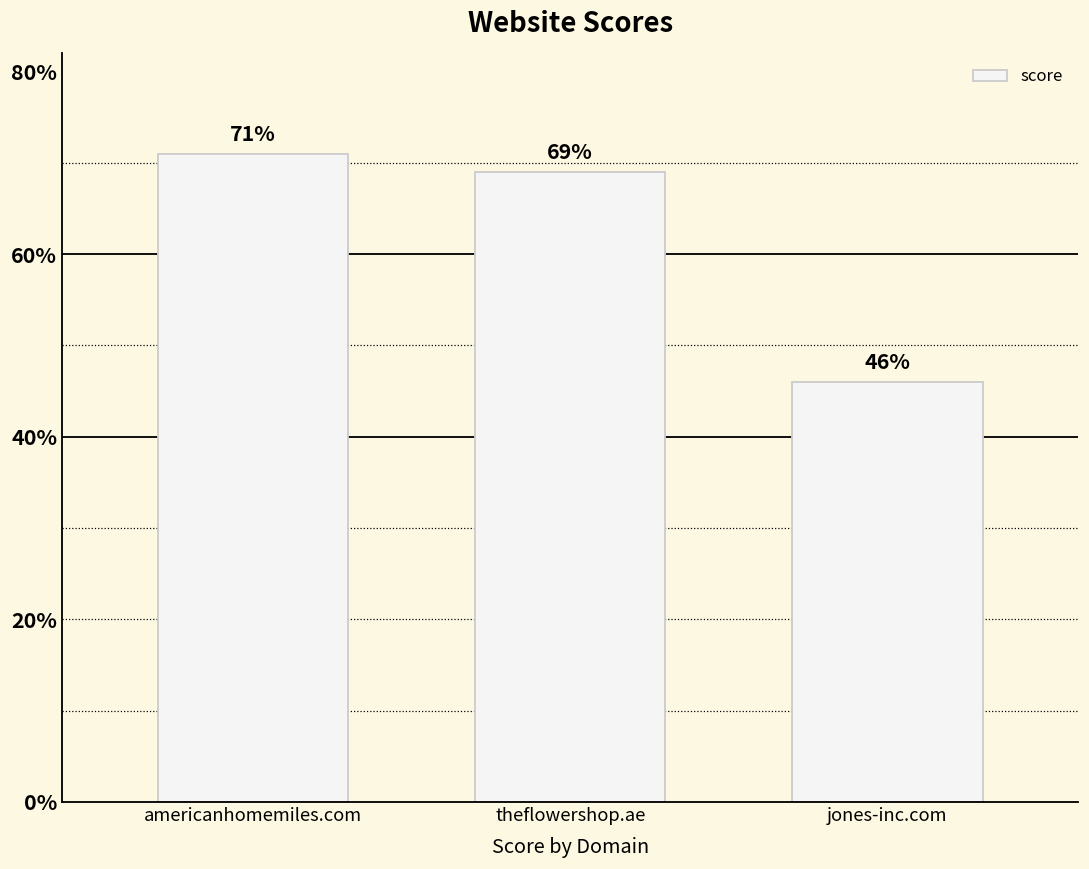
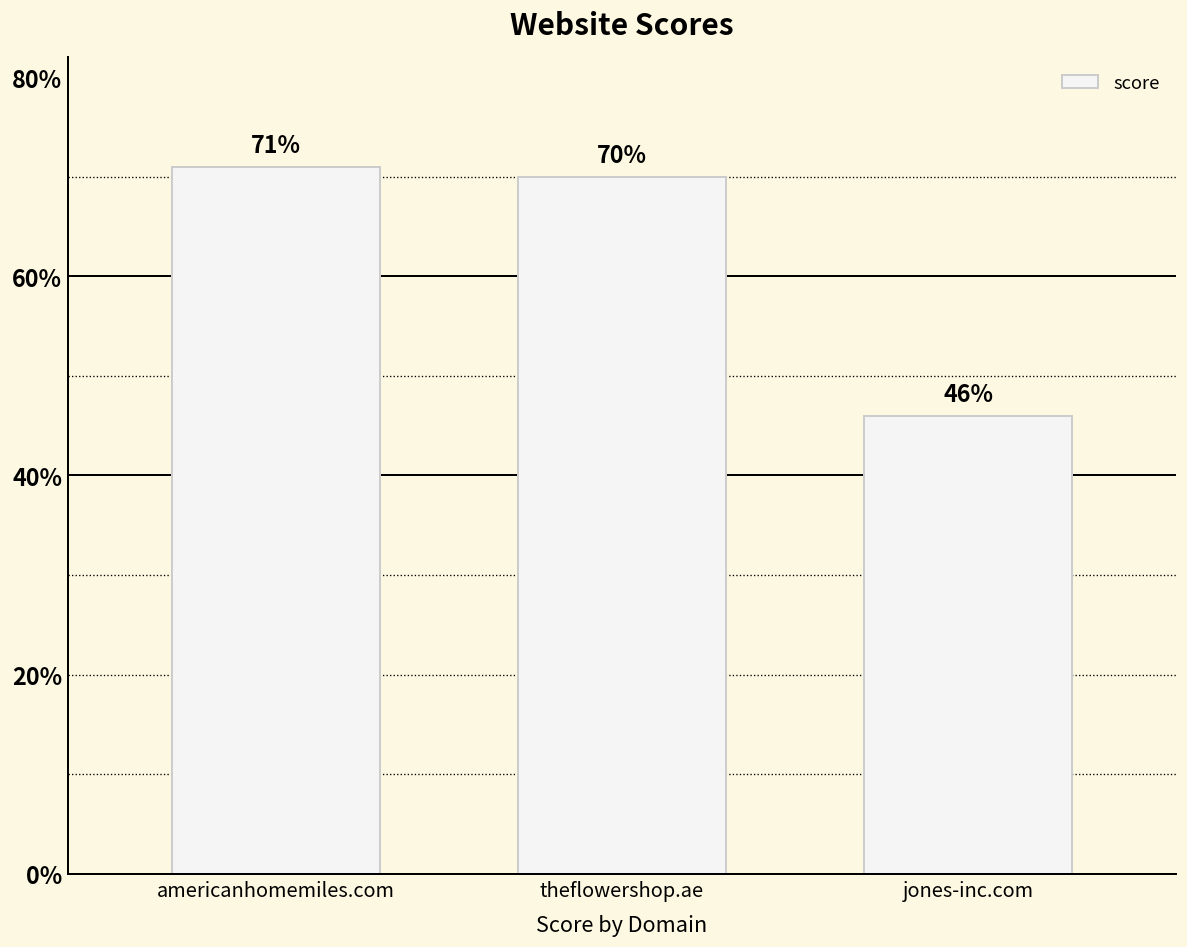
  {
    "americanhomemiles.com": "71%",
-   "theflowershop.ae": "69%",
+   "theflowershop.ae": "70%",
    "jones-inc.com": "46%"
  }
